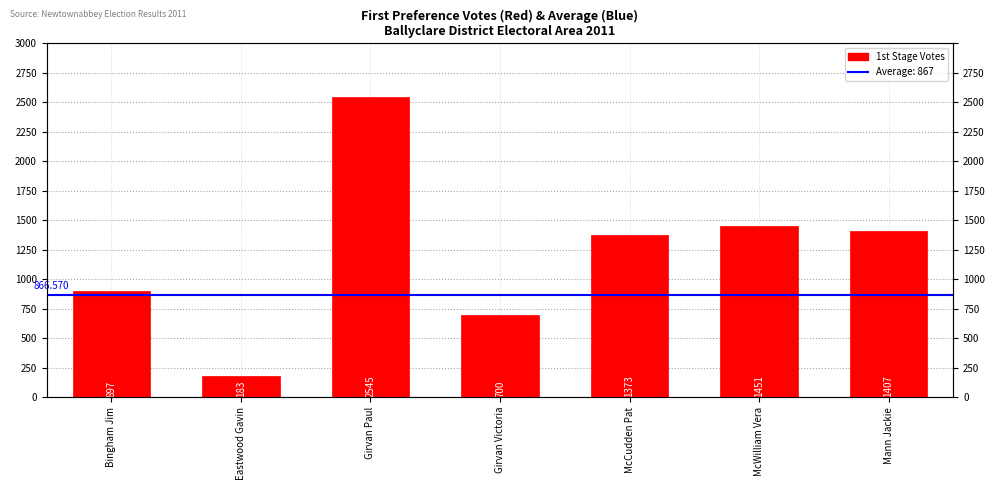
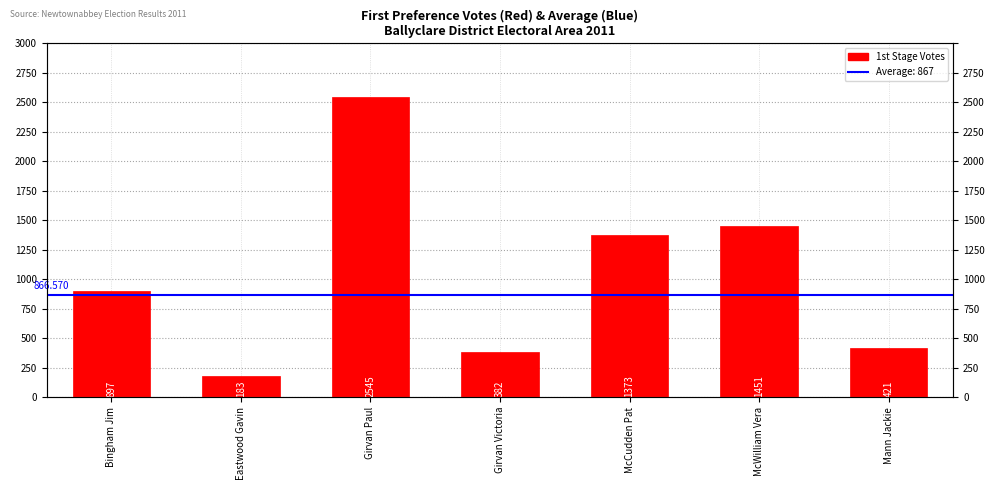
  {
    "Bingham Jim": 897,
    "Eastwood Gavin": 183,
    "Girvan Paul": 2545,
-   "Girvan Victoria": 700,
+   "Girvan Victoria": 382,
    "McCudden Pat": 1373,
    "McWilliam Vera": 1451,
-   "Mann Jackie": 1407
+   "Mann Jackie": 421
  }
